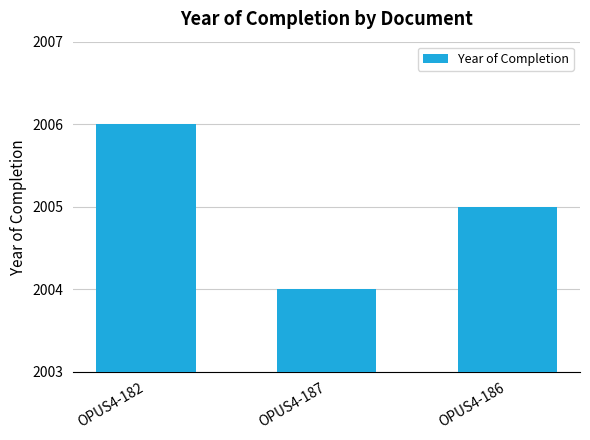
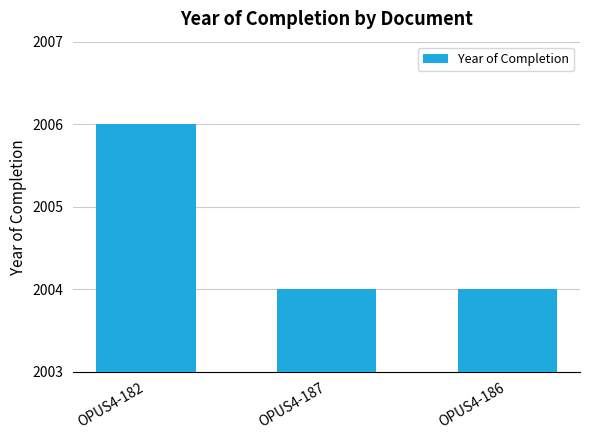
  {
    "OPUS4-182": 2006,
    "OPUS4-187": 2004,
-   "OPUS4-186": 2005
+   "OPUS4-186": 2004
  }
